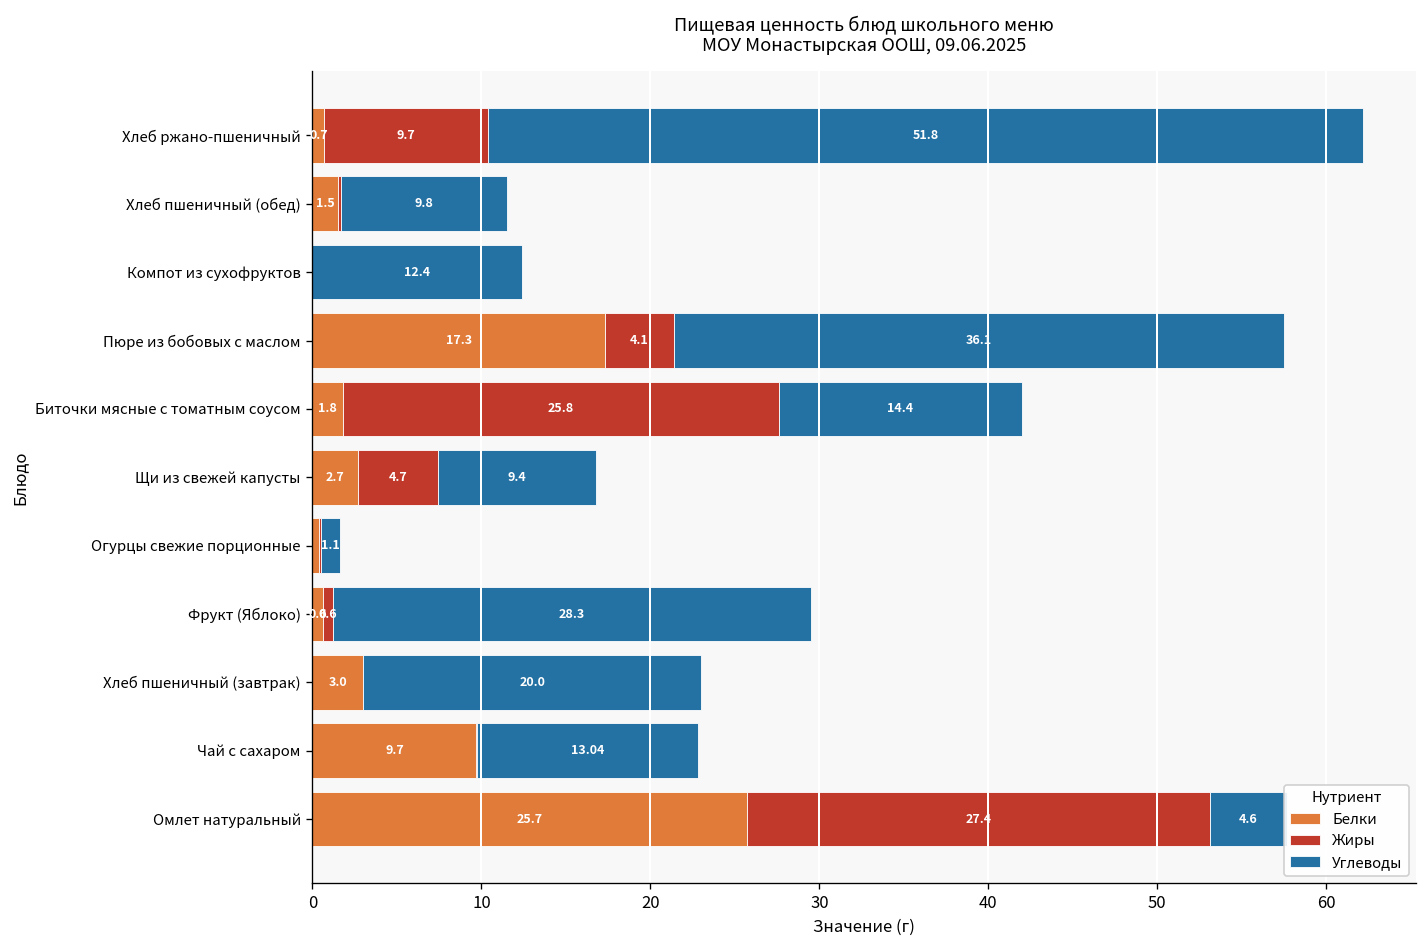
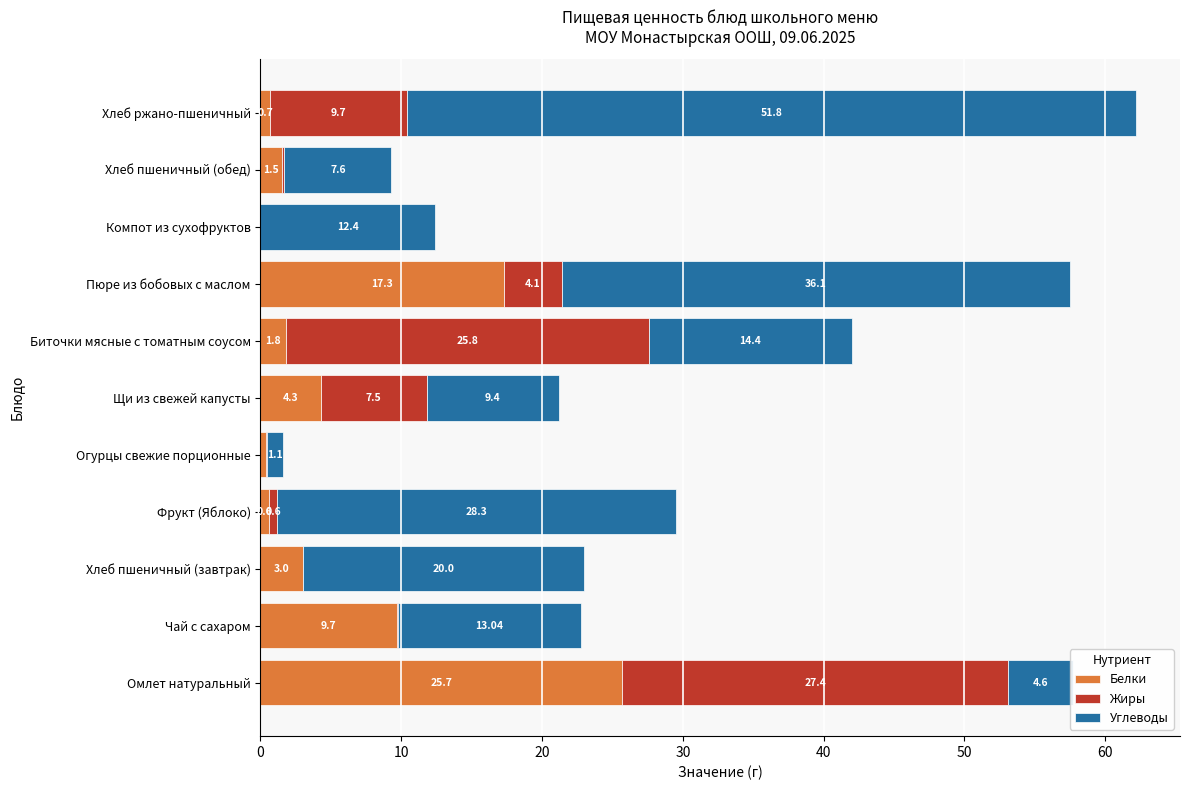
  {
    "Белки": {
      "Хлеб ржано-пшеничный": 0.7,
      "Хлеб пшеничный (обед)": 1.5,
      "Пюре из бобовых с маслом": 17.3,
      "Биточки мясные с томатным соусом": 1.8,
-     "Щи из свежей капусты": 2.7,
+     "Щи из свежей капусты": 4.3,
      "Хлеб пшеничный (завтрак)": 3.0,
      "Чай с сахаром": 9.7,
      "Омлет натуральный": 25.7
    },
    "Жиры": {
      "Хлеб ржано-пшеничный": 9.7,
      "Пюре из бобовых с маслом": 4.1,
      "Биточки мясные с томатным соусом": 25.8,
-     "Щи из свежей капусты": 4.7,
+     "Щи из свежей капусты": 7.5,
      "Омлет натуральный": 27.4
    },
    "Углеводы": {
      "Хлеб ржано-пшеничный": 51.8,
-     "Хлеб пшеничный (обед)": 9.8,
+     "Хлеб пшеничный (обед)": 7.6,
      "Компот из сухофруктов": 12.4,
      "Пюре из бобовых с маслом": 36.1,
      "Биточки мясные с томатным соусом": 14.4,
      "Щи из свежей капусты": 9.4,
      "Огурцы свежие порционные": 1.1,
      "Фрукт (Яблоко)": 28.3,
      "Хлеб пшеничный (завтрак)": 20.0,
      "Чай с сахаром": 13.04
    }
  }
